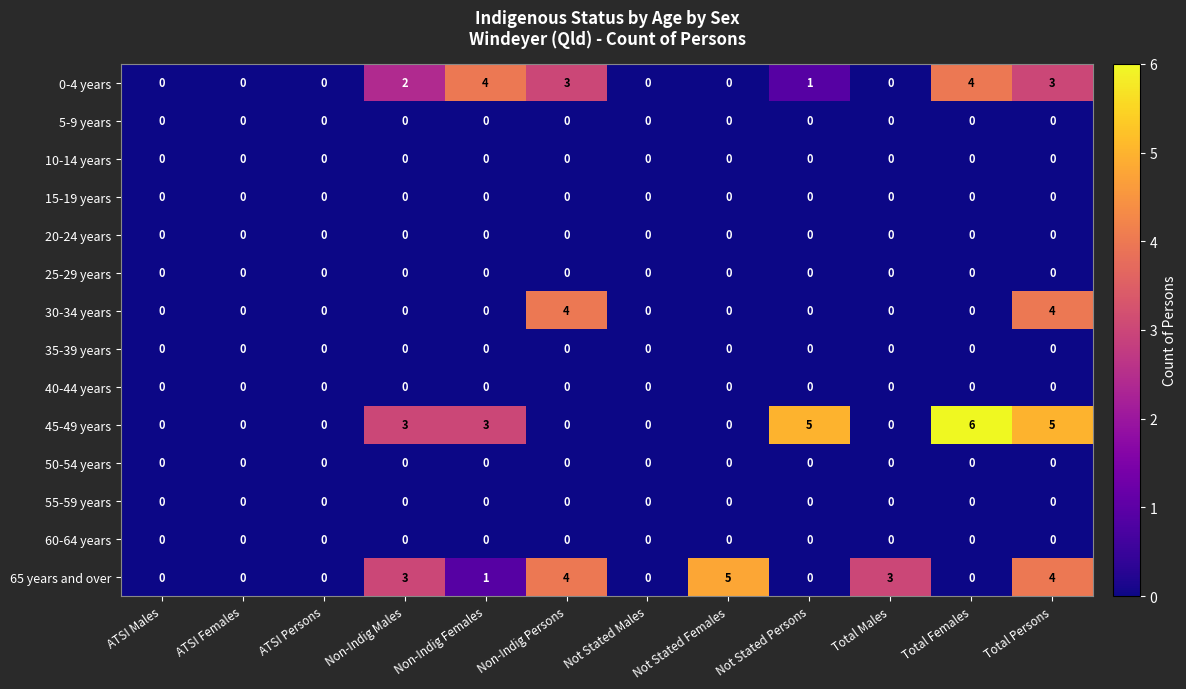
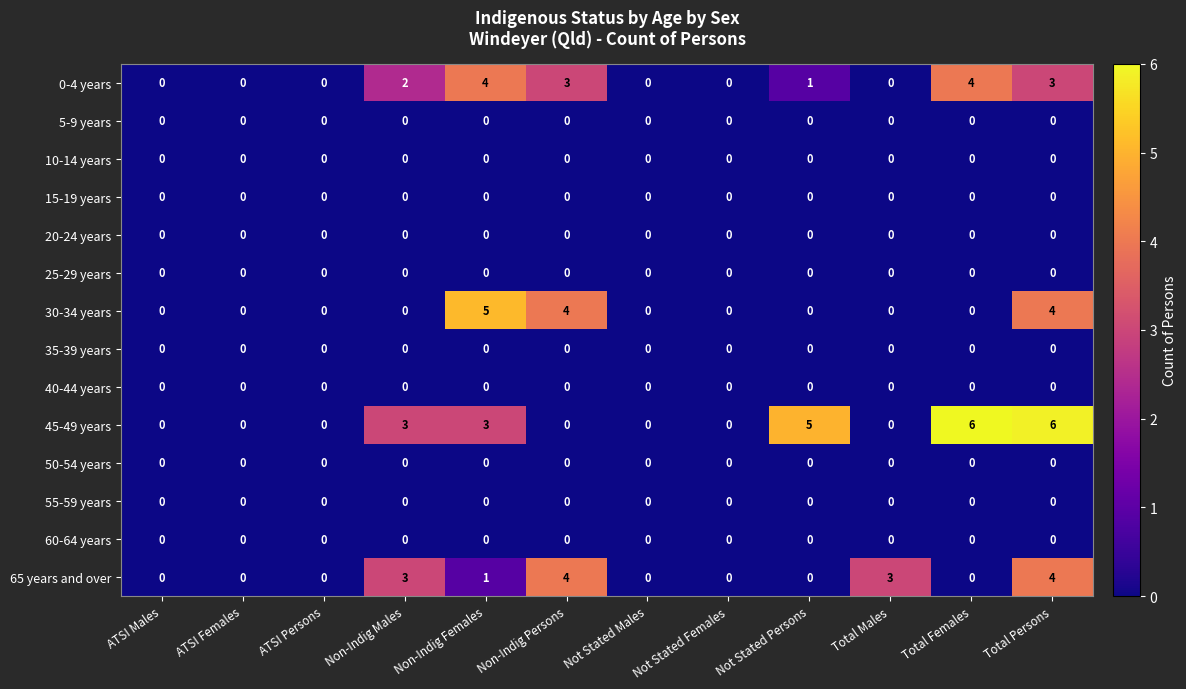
  {
    "0-4 years": {
      "ATSI Males": 0,
      "ATSI Females": 0,
      "ATSI Persons": 0,
      "Non-Indig Males": 2,
      "Non-Indig Females": 4,
      "Non-Indig Persons": 3,
      "Not Stated Males": 0,
      "Not Stated Females": 0,
      "Not Stated Persons": 1,
      "Total Males": 0,
      "Total Females": 4,
      "Total Persons": 3
    },
    "5-9 years": {
      "ATSI Males": 0,
      "ATSI Females": 0,
      "ATSI Persons": 0,
      "Non-Indig Males": 0,
      "Non-Indig Females": 0,
      "Non-Indig Persons": 0,
      "Not Stated Males": 0,
      "Not Stated Females": 0,
      "Not Stated Persons": 0,
      "Total Males": 0,
      "Total Females": 0,
      "Total Persons": 0
    },
    "10-14 years": {
      "ATSI Males": 0,
      "ATSI Females": 0,
      "ATSI Persons": 0,
      "Non-Indig Males": 0,
      "Non-Indig Females": 0,
      "Non-Indig Persons": 0,
      "Not Stated Males": 0,
      "Not Stated Females": 0,
      "Not Stated Persons": 0,
      "Total Males": 0,
      "Total Females": 0,
      "Total Persons": 0
    },
    "15-19 years": {
      "ATSI Males": 0,
      "ATSI Females": 0,
      "ATSI Persons": 0,
      "Non-Indig Males": 0,
      "Non-Indig Females": 0,
      "Non-Indig Persons": 0,
      "Not Stated Males": 0,
      "Not Stated Females": 0,
      "Not Stated Persons": 0,
      "Total Males": 0,
      "Total Females": 0,
      "Total Persons": 0
    },
    "20-24 years": {
      "ATSI Males": 0,
      "ATSI Females": 0,
      "ATSI Persons": 0,
      "Non-Indig Males": 0,
      "Non-Indig Females": 0,
      "Non-Indig Persons": 0,
      "Not Stated Males": 0,
      "Not Stated Females": 0,
      "Not Stated Persons": 0,
      "Total Males": 0,
      "Total Females": 0,
      "Total Persons": 0
    },
    "25-29 years": {
      "ATSI Males": 0,
      "ATSI Females": 0,
      "ATSI Persons": 0,
      "Non-Indig Males": 0,
      "Non-Indig Females": 0,
      "Non-Indig Persons": 0,
      "Not Stated Males": 0,
      "Not Stated Females": 0,
      "Not Stated Persons": 0,
      "Total Males": 0,
      "Total Females": 0,
      "Total Persons": 0
    },
    "30-34 years": {
      "ATSI Males": 0,
      "ATSI Females": 0,
      "ATSI Persons": 0,
      "Non-Indig Males": 0,
-     "Non-Indig Females": 0,
+     "Non-Indig Females": 5,
      "Non-Indig Persons": 4,
      "Not Stated Males": 0,
      "Not Stated Females": 0,
      "Not Stated Persons": 0,
      "Total Males": 0,
      "Total Females": 0,
      "Total Persons": 4
    },
    "35-39 years": {
      "ATSI Males": 0,
      "ATSI Females": 0,
      "ATSI Persons": 0,
      "Non-Indig Males": 0,
      "Non-Indig Females": 0,
      "Non-Indig Persons": 0,
      "Not Stated Males": 0,
      "Not Stated Females": 0,
      "Not Stated Persons": 0,
      "Total Males": 0,
      "Total Females": 0,
      "Total Persons": 0
    },
    "40-44 years": {
      "ATSI Males": 0,
      "ATSI Females": 0,
      "ATSI Persons": 0,
      "Non-Indig Males": 0,
      "Non-Indig Females": 0,
      "Non-Indig Persons": 0,
      "Not Stated Males": 0,
      "Not Stated Females": 0,
      "Not Stated Persons": 0,
      "Total Males": 0,
      "Total Females": 0,
      "Total Persons": 0
    },
    "45-49 years": {
      "ATSI Males": 0,
      "ATSI Females": 0,
      "ATSI Persons": 0,
      "Non-Indig Males": 3,
      "Non-Indig Females": 3,
      "Non-Indig Persons": 0,
      "Not Stated Males": 0,
      "Not Stated Females": 0,
      "Not Stated Persons": 5,
      "Total Males": 0,
      "Total Females": 6,
-     "Total Persons": 5
+     "Total Persons": 6
    },
    "50-54 years": {
      "ATSI Males": 0,
      "ATSI Females": 0,
      "ATSI Persons": 0,
      "Non-Indig Males": 0,
      "Non-Indig Females": 0,
      "Non-Indig Persons": 0,
      "Not Stated Males": 0,
      "Not Stated Females": 0,
      "Not Stated Persons": 0,
      "Total Males": 0,
      "Total Females": 0,
      "Total Persons": 0
    },
    "55-59 years": {
      "ATSI Males": 0,
      "ATSI Females": 0,
      "ATSI Persons": 0,
      "Non-Indig Males": 0,
      "Non-Indig Females": 0,
      "Non-Indig Persons": 0,
      "Not Stated Males": 0,
      "Not Stated Females": 0,
      "Not Stated Persons": 0,
      "Total Males": 0,
      "Total Females": 0,
      "Total Persons": 0
    },
    "60-64 years": {
      "ATSI Males": 0,
      "ATSI Females": 0,
      "ATSI Persons": 0,
      "Non-Indig Males": 0,
      "Non-Indig Females": 0,
      "Non-Indig Persons": 0,
      "Not Stated Males": 0,
      "Not Stated Females": 0,
      "Not Stated Persons": 0,
      "Total Males": 0,
      "Total Females": 0,
      "Total Persons": 0
    },
    "65 years and over": {
      "ATSI Males": 0,
      "ATSI Females": 0,
      "ATSI Persons": 0,
      "Non-Indig Males": 3,
      "Non-Indig Females": 1,
      "Non-Indig Persons": 4,
      "Not Stated Males": 0,
-     "Not Stated Females": 5,
+     "Not Stated Females": 0,
      "Not Stated Persons": 0,
      "Total Males": 3,
      "Total Females": 0,
      "Total Persons": 4
    }
  }
